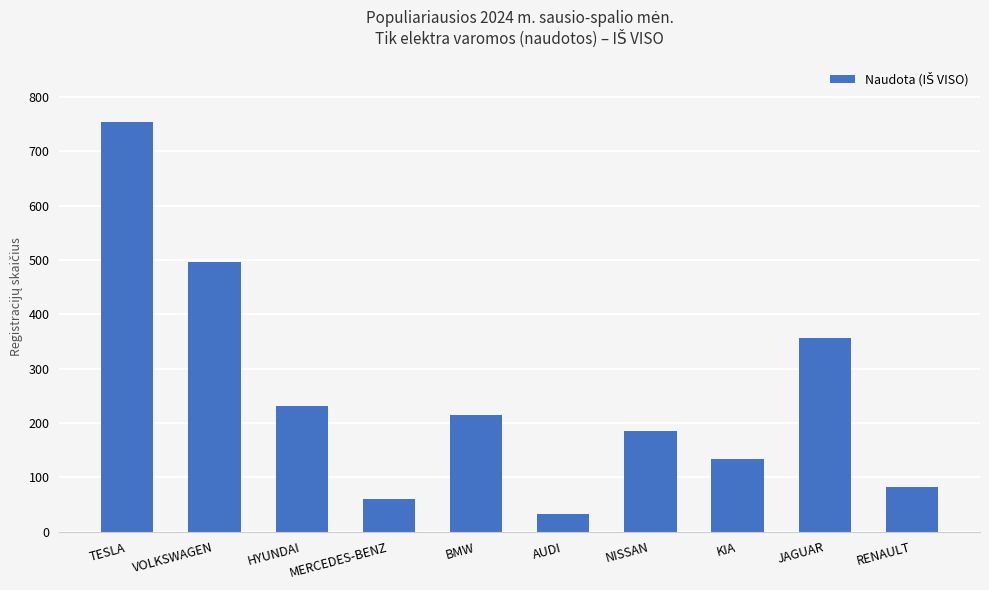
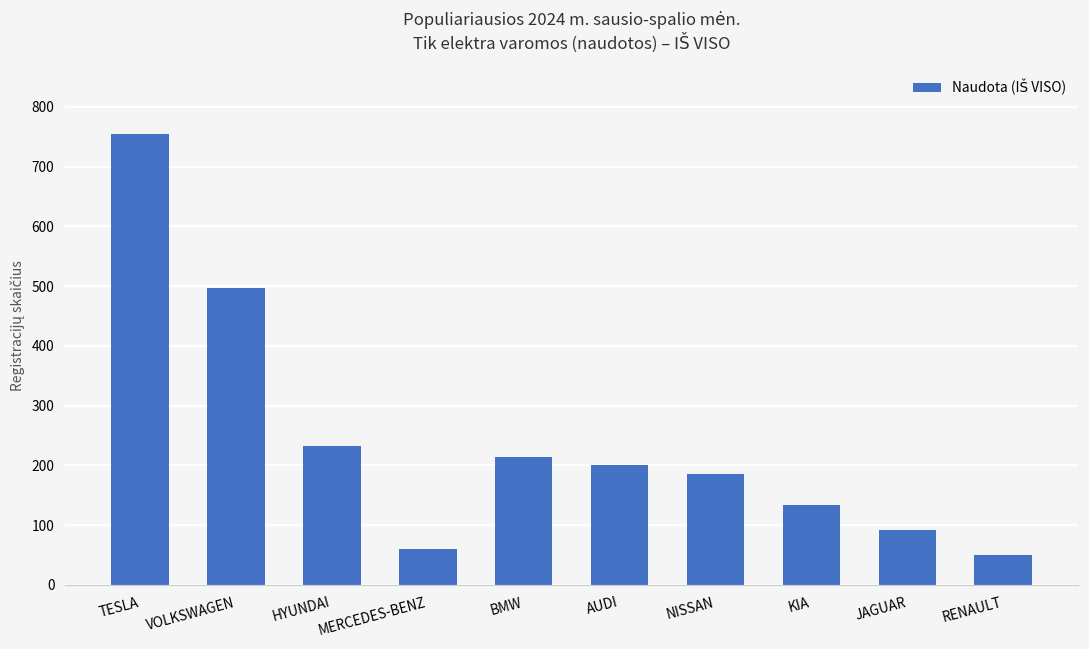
  {
    "TESLA": 750,
    "VOLKSWAGEN": 500,
    "HYUNDAI": 230,
    "MERCEDES-BENZ": 60,
    "BMW": 210,
-   "AUDI": 30,
+   "AUDI": 200,
    "NISSAN": 190,
    "KIA": 130,
-   "JAGUAR": 360,
-   "RENAULT": 80
+   "JAGUAR": 90,
+   "RENAULT": 50
  }
